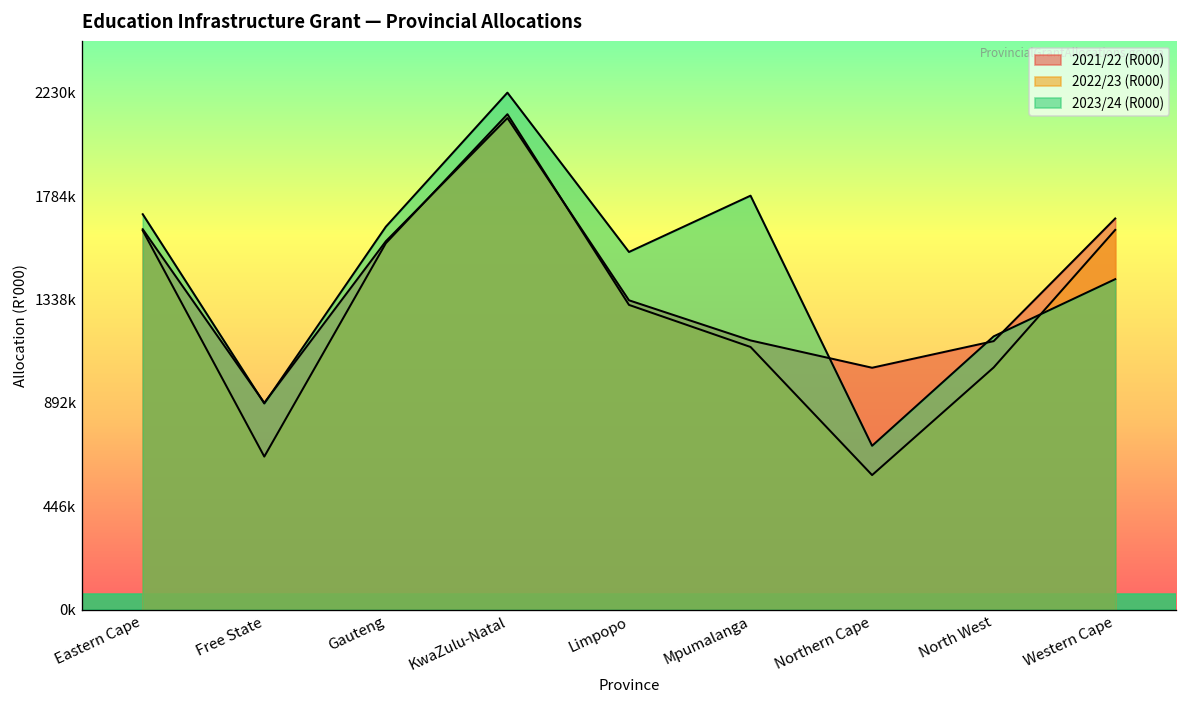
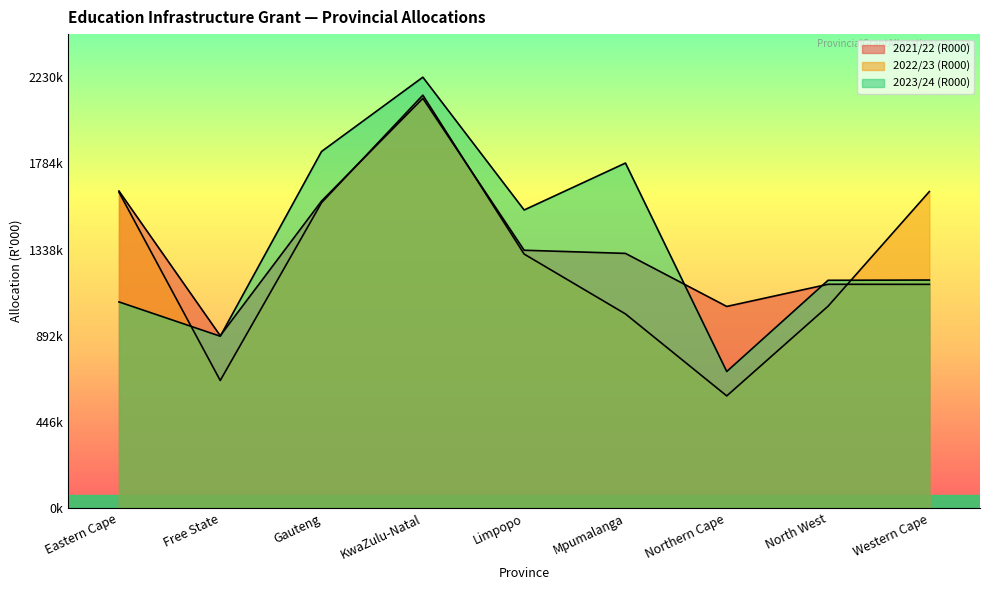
  {
    "2021/22 (R000)": {
      "KwaZulu-Natal": 2120000,
      "Limpopo": 1330000,
-     "Mpumalanga": 1160000,
+     "Mpumalanga": 1320000,
      "Northern Cape": 1040000,
      "North West": 1160000,
-     "Western Cape": 1690000
+     "Western Cape": 1160000
    },
    "2022/23 (R000)": {
      "Free State": 660000,
      "KwaZulu-Natal": 2140000,
      "Limpopo": 1310000,
-     "Mpumalanga": 1130000,
+     "Mpumalanga": 1010000,
      "Northern Cape": 580000,
      "North West": 1040000,
      "Western Cape": 1640000
    },
    "2023/24 (R000)": {
-     "Eastern Cape": 1710000,
-     "Gauteng": 1650000,
+     "Eastern Cape": 1070000,
+     "Gauteng": 1850000,
      "KwaZulu-Natal": 2230000,
      "Limpopo": 1540000,
      "Mpumalanga": 1790000,
      "Northern Cape": 710000,
      "North West": 1180000,
-     "Western Cape": 1430000
+     "Western Cape": 1180000
    }
  }
